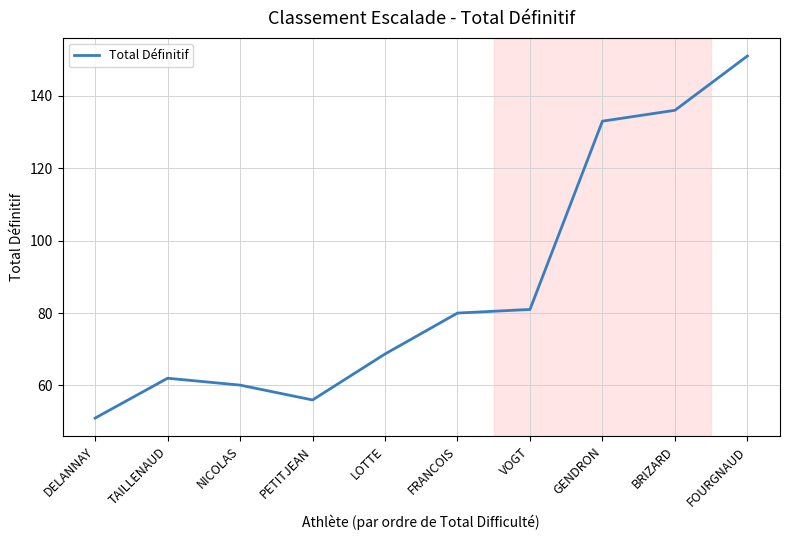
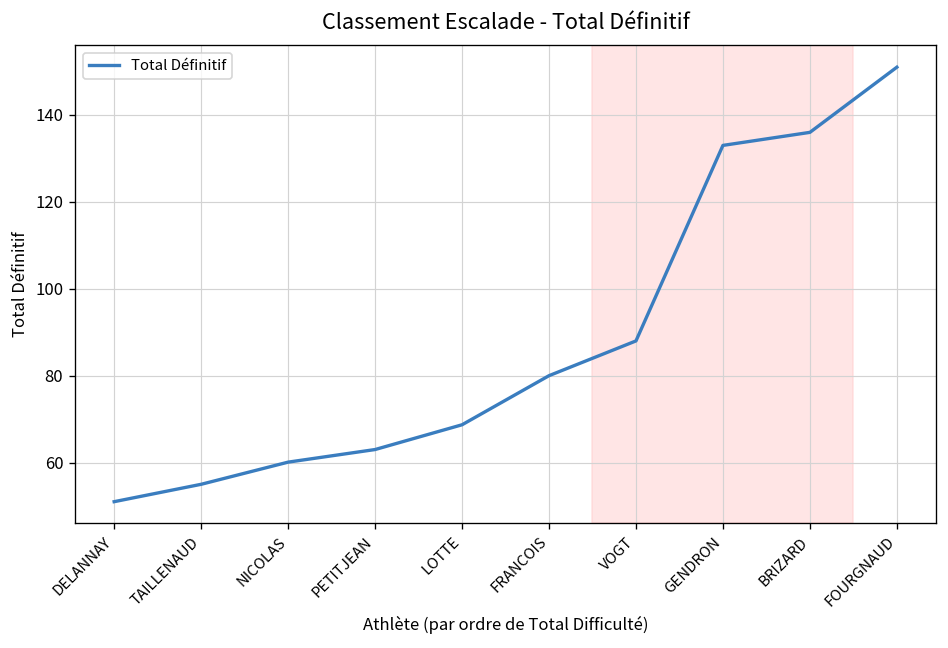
  {
    "DELANNAY": 51,
-   "TAILLENAUD": 62,
+   "TAILLENAUD": 55,
    "NICOLAS": 60,
-   "PETITJEAN": 56,
+   "PETITJEAN": 63,
    "LOTTE": 69,
    "FRANCOIS": 80,
-   "VOGT": 81,
+   "VOGT": 88,
    "GENDRON": 133,
    "BRIZARD": 136,
    "FOURGNAUD": 151
  }
